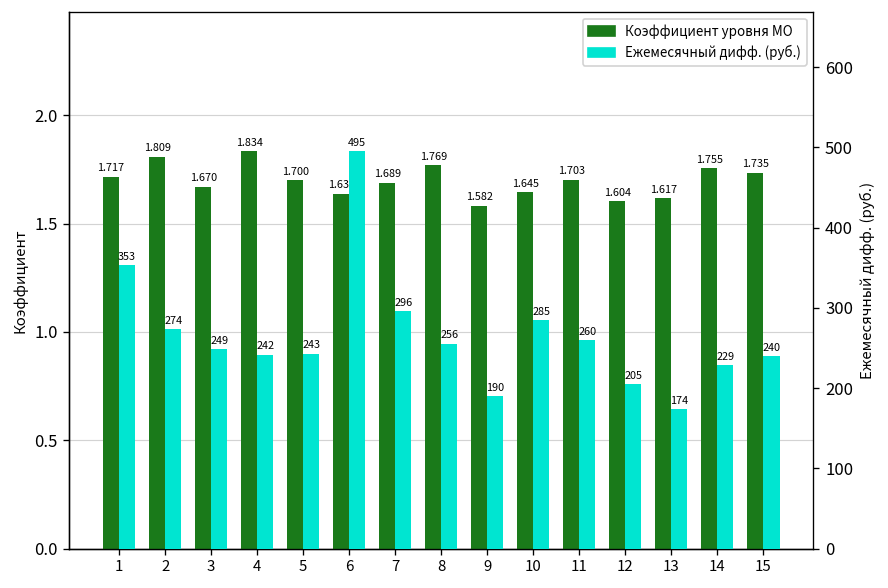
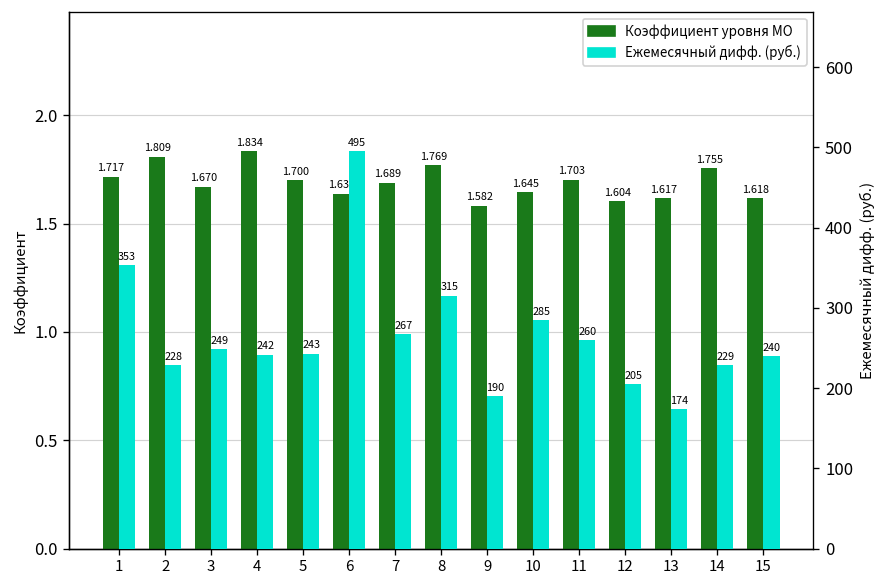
  {
    "Коэффициент уровня МО": {
      "1": 1.717,
      "2": 1.809,
      "3": 1.670,
      "4": 1.834,
      "5": 1.700,
      "6": 1.638,
      "7": 1.689,
      "8": 1.769,
      "9": 1.582,
      "10": 1.645,
      "11": 1.703,
      "12": 1.604,
      "13": 1.617,
      "14": 1.755,
-     "15": 1.735
+     "15": 1.618
    },
    "Ежемесячный дифф. (руб.)": {
      "1": 353,
-     "2": 274,
+     "2": 228,
      "3": 249,
      "4": 242,
      "5": 243,
      "6": 495,
-     "7": 296,
-     "8": 256,
+     "7": 267,
+     "8": 315,
      "9": 190,
      "10": 285,
      "11": 260,
      "12": 205,
      "13": 174,
      "14": 229,
      "15": 240
    }
  }
